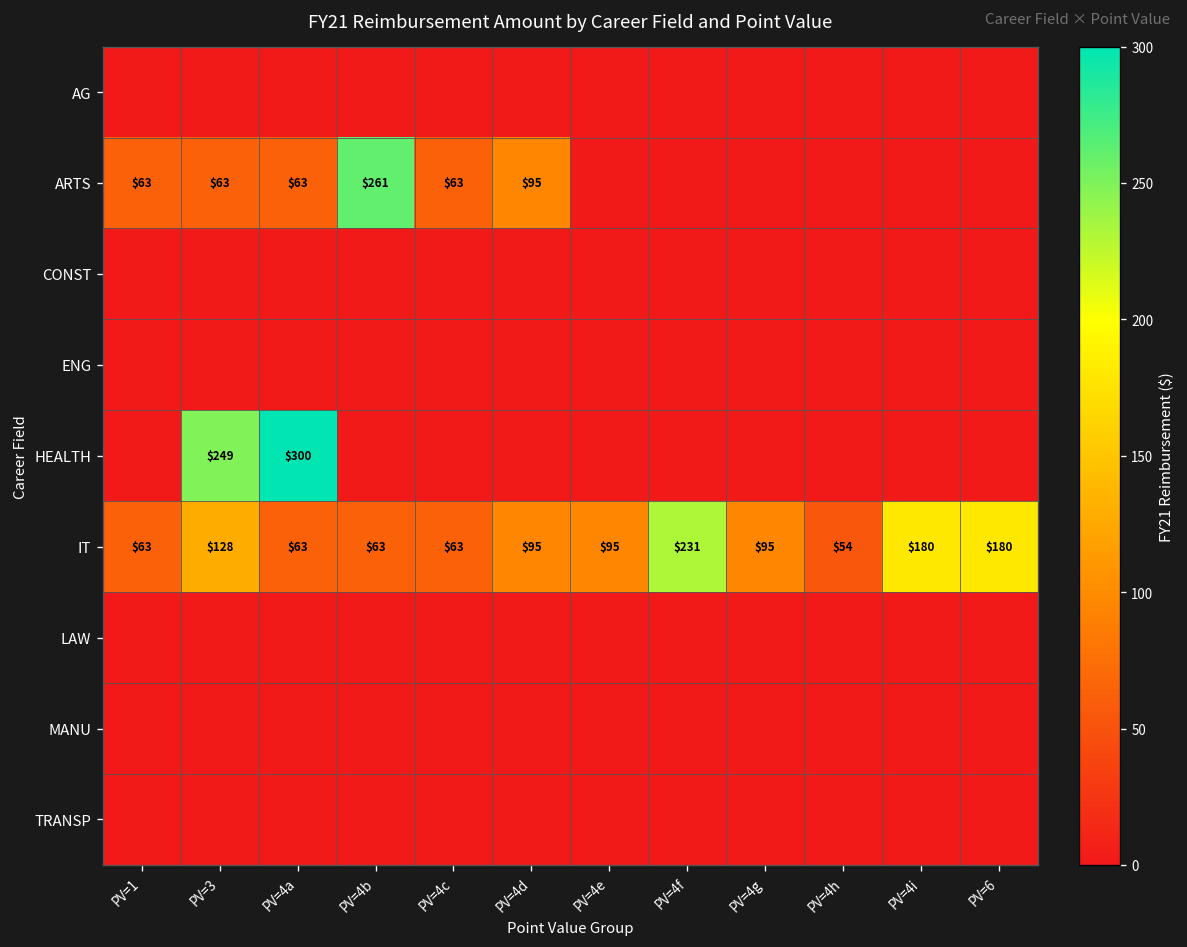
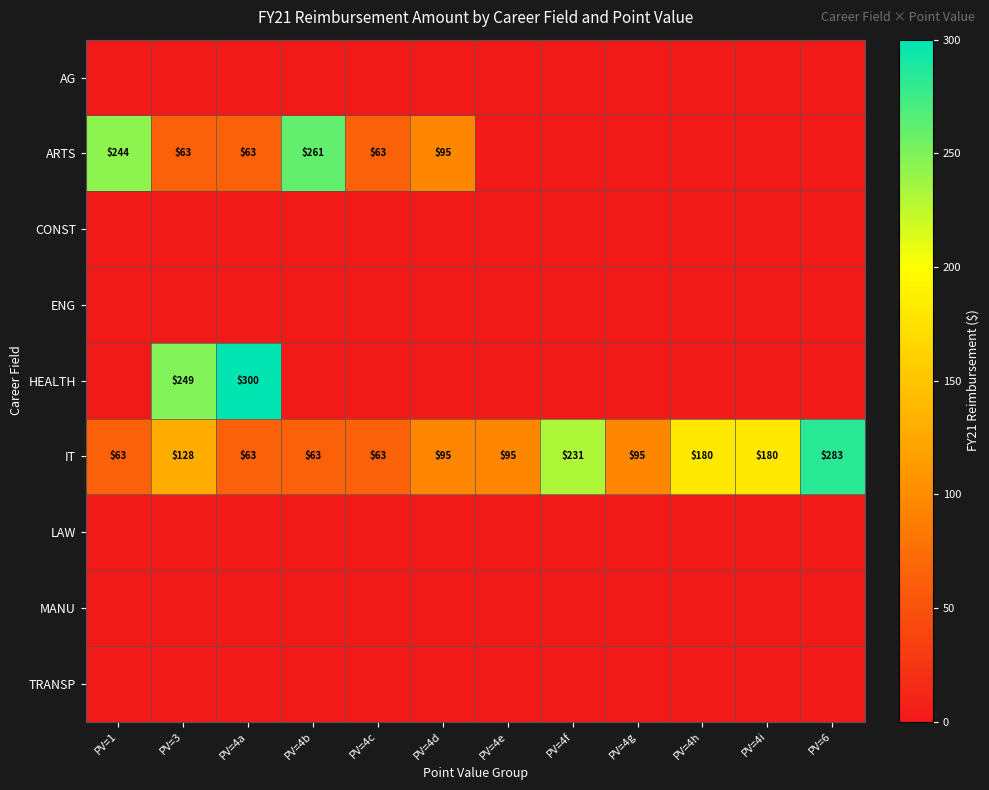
  {
    "ARTS": {
-     "PV=1": "$63",
+     "PV=1": "$244",
      "PV=3": "$63",
      "PV=4a": "$63",
      "PV=4b": "$261",
      "PV=4c": "$63",
      "PV=4d": "$95"
    },
    "HEALTH": {
      "PV=3": "$249",
      "PV=4a": "$300"
    },
    "IT": {
      "PV=1": "$63",
      "PV=3": "$128",
      "PV=4a": "$63",
      "PV=4b": "$63",
      "PV=4c": "$63",
      "PV=4d": "$95",
      "PV=4e": "$95",
      "PV=4f": "$231",
      "PV=4g": "$95",
-     "PV=4h": "$54",
+     "PV=4h": "$180",
      "PV=4i": "$180",
-     "PV=6": "$180"
+     "PV=6": "$283"
    }
  }
